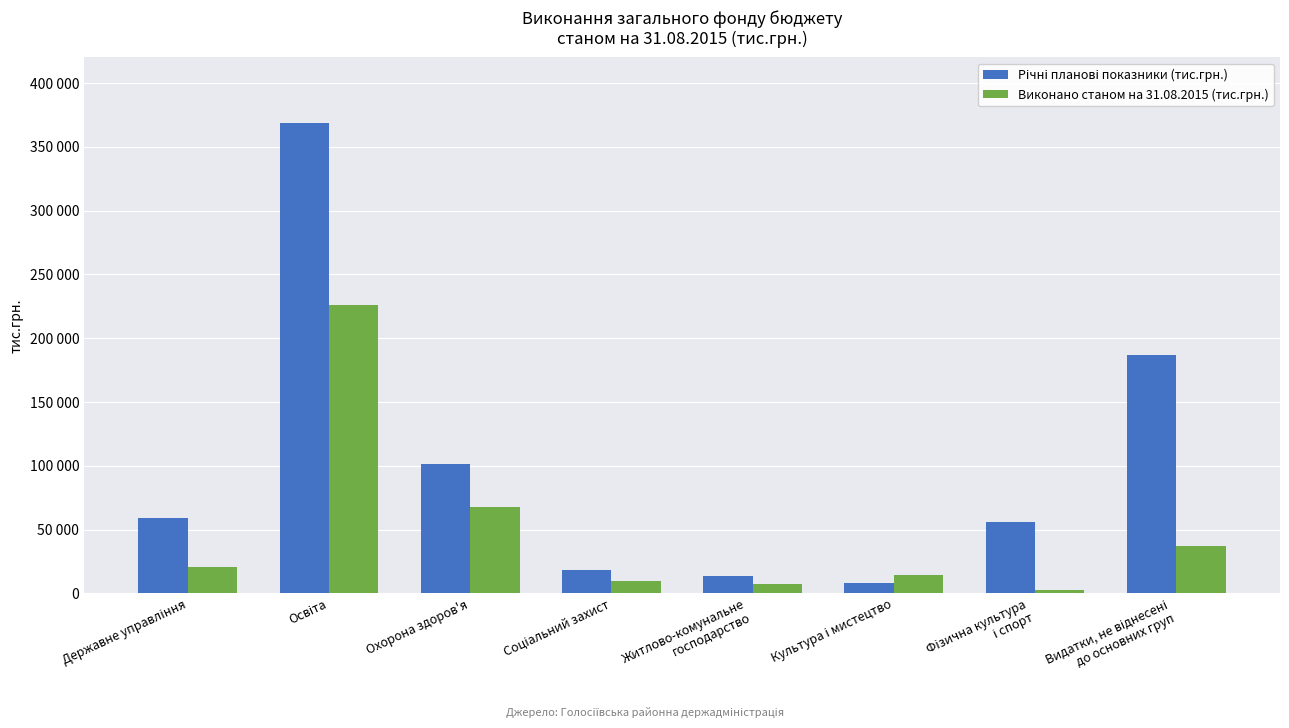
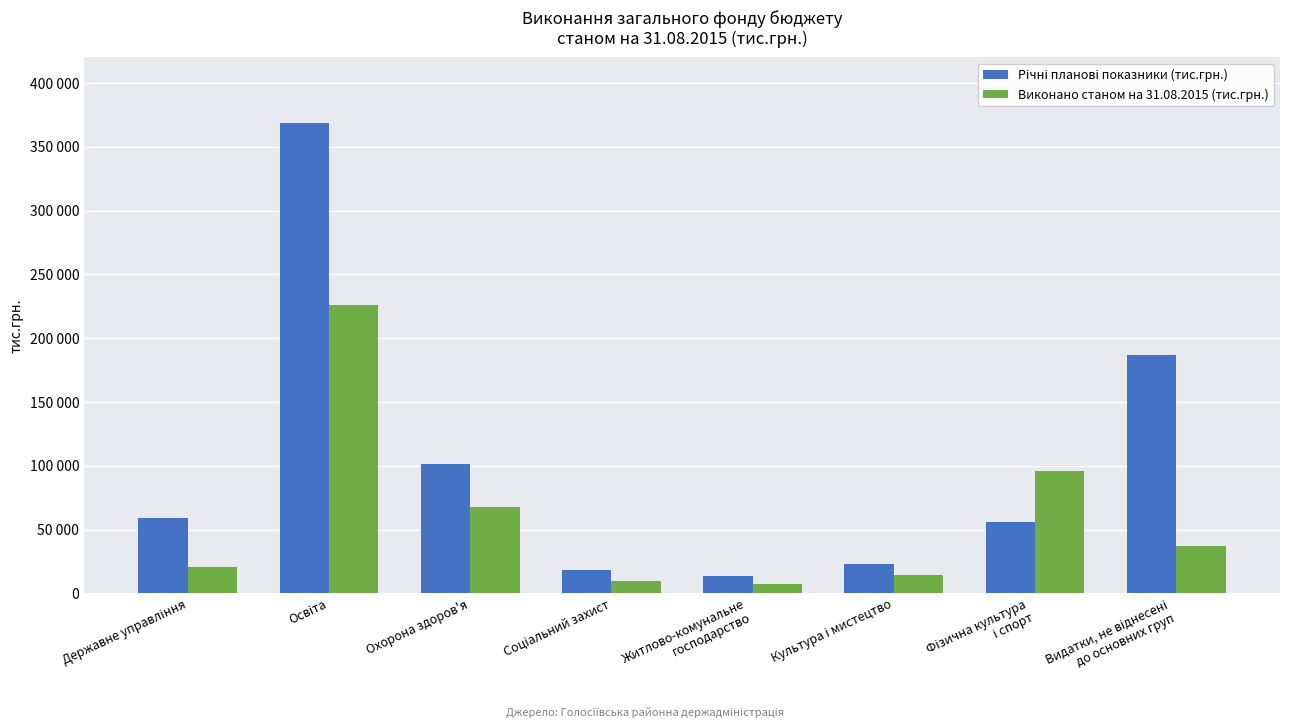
  {
    "Річні планові показники (тис.грн.)": {
      "Державне управління": 59000,
      "Освіта": 369000,
      "Охорона здоров'я": 101000,
      "Соціальний захист": 18000,
      "Житлово-комунальне господарство": 14000,
-     "Культура і мистецтво": 8000,
+     "Культура і мистецтво": 23000,
      "Фізична культура і спорт": 56000,
      "Видатки, не віднесені до основних груп": 187000
    },
    "Виконано станом на 31.08.2015 (тис.грн.)": {
      "Державне управління": 20000,
      "Освіта": 226000,
      "Охорона здоров'я": 67000,
      "Соціальний захист": 10000,
      "Житлово-комунальне господарство": 7000,
      "Культура і мистецтво": 14000,
-     "Фізична культура і спорт": 3000,
+     "Фізична культура і спорт": 96000,
      "Видатки, не віднесені до основних груп": 37000
    }
  }
